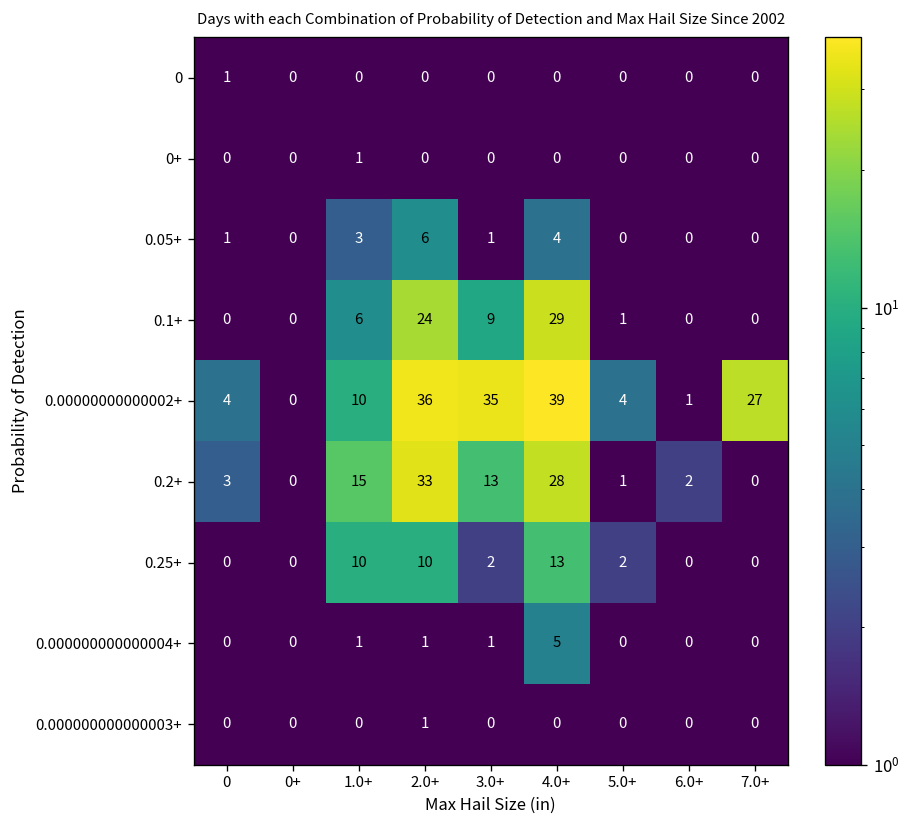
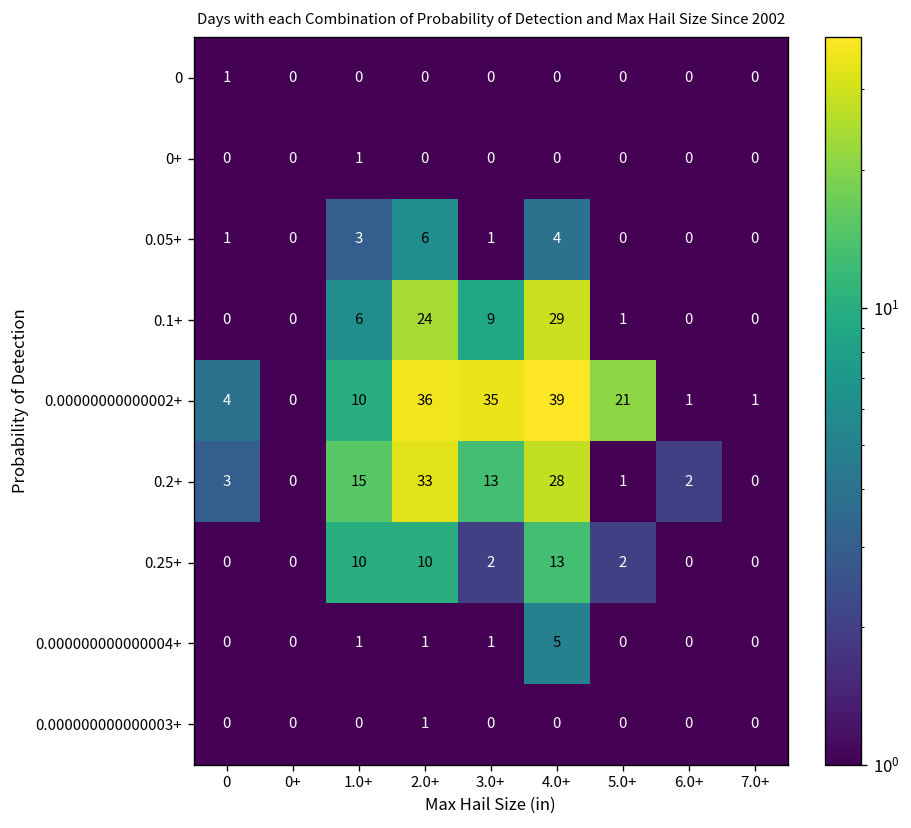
  {
    "0": {
      "0": 1,
      "0+": 0,
      "1.0+": 0,
      "2.0+": 0,
      "3.0+": 0,
      "4.0+": 0,
      "5.0+": 0,
      "6.0+": 0,
      "7.0+": 0
    },
    "0+": {
      "0": 0,
      "0+": 0,
      "1.0+": 1,
      "2.0+": 0,
      "3.0+": 0,
      "4.0+": 0,
      "5.0+": 0,
      "6.0+": 0,
      "7.0+": 0
    },
    "0.05+": {
      "0": 1,
      "0+": 0,
      "1.0+": 3,
      "2.0+": 6,
      "3.0+": 1,
      "4.0+": 4,
      "5.0+": 0,
      "6.0+": 0,
      "7.0+": 0
    },
    "0.1+": {
      "0": 0,
      "0+": 0,
      "1.0+": 6,
      "2.0+": 24,
      "3.0+": 9,
      "4.0+": 29,
      "5.0+": 1,
      "6.0+": 0,
      "7.0+": 0
    },
    "0.00000000000002+": {
      "0": 4,
      "0+": 0,
      "1.0+": 10,
      "2.0+": 36,
      "3.0+": 35,
      "4.0+": 39,
-     "5.0+": 4,
+     "5.0+": 21,
      "6.0+": 1,
-     "7.0+": 27
+     "7.0+": 1
    },
    "0.2+": {
      "0": 3,
      "0+": 0,
      "1.0+": 15,
      "2.0+": 33,
      "3.0+": 13,
      "4.0+": 28,
      "5.0+": 1,
      "6.0+": 2,
      "7.0+": 0
    },
    "0.25+": {
      "0": 0,
      "0+": 0,
      "1.0+": 10,
      "2.0+": 10,
      "3.0+": 2,
      "4.0+": 13,
      "5.0+": 2,
      "6.0+": 0,
      "7.0+": 0
    },
    "0.000000000000004+": {
      "0": 0,
      "0+": 0,
      "1.0+": 1,
      "2.0+": 1,
      "3.0+": 1,
      "4.0+": 5,
      "5.0+": 0,
      "6.0+": 0,
      "7.0+": 0
    },
    "0.000000000000003+": {
      "0": 0,
      "0+": 0,
      "1.0+": 0,
      "2.0+": 1,
      "3.0+": 0,
      "4.0+": 0,
      "5.0+": 0,
      "6.0+": 0,
      "7.0+": 0
    }
  }
